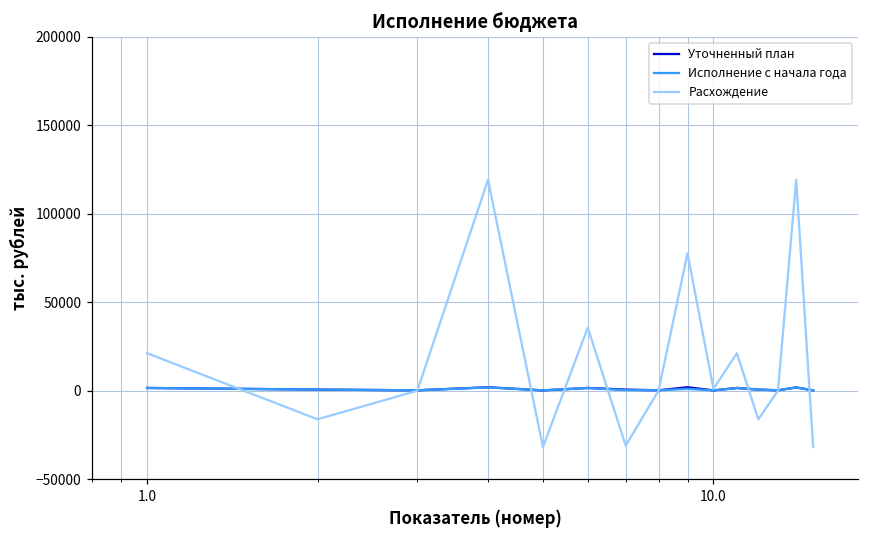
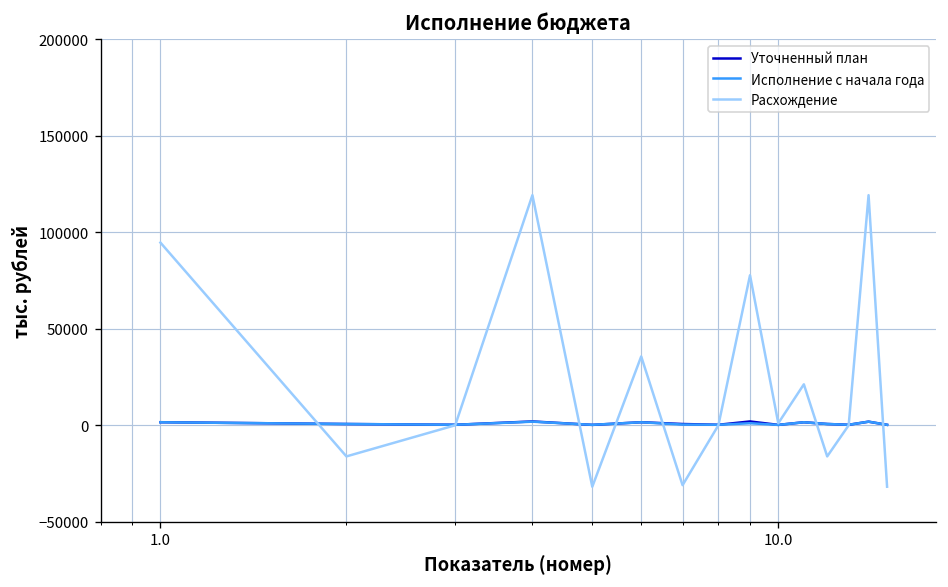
  {
    "Расхождение": {
-     "1.0": 21000
+     "1.0": 95000
    }
  }
